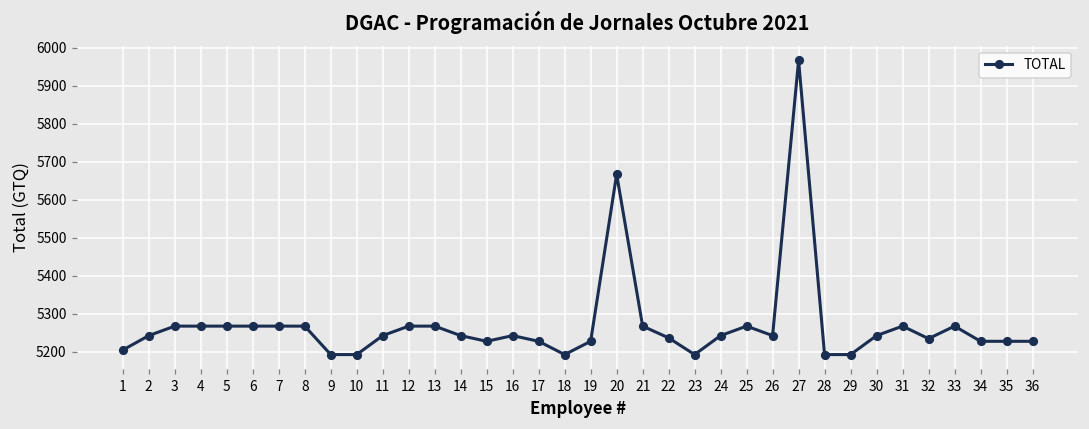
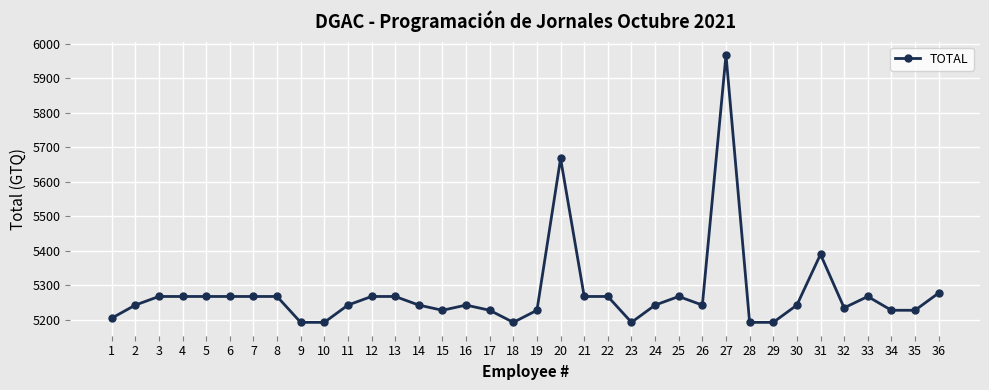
  {
    "1": 5200,
    "2": 5240,
    "3": 5270,
    "4": 5270,
    "5": 5270,
    "6": 5270,
    "7": 5270,
    "8": 5270,
    "9": 5190,
    "10": 5190,
    "11": 5240,
    "12": 5270,
    "13": 5270,
    "14": 5240,
    "15": 5230,
    "16": 5240,
    "17": 5230,
    "18": 5190,
    "19": 5230,
    "20": 5670,
    "21": 5270,
-   "22": 5240,
+   "22": 5270,
    "23": 5190,
    "24": 5240,
    "25": 5270,
    "26": 5240,
    "27": 5970,
    "28": 5190,
    "29": 5190,
    "30": 5240,
-   "31": 5270,
+   "31": 5390,
    "32": 5230,
    "33": 5270,
    "34": 5230,
    "35": 5230,
-   "36": 5230
+   "36": 5280
  }
